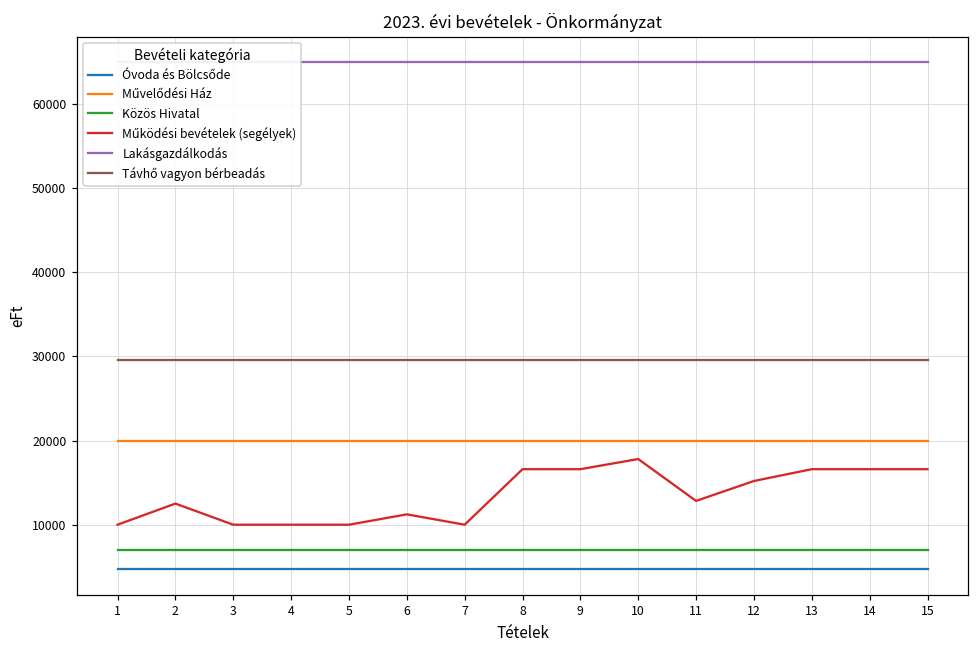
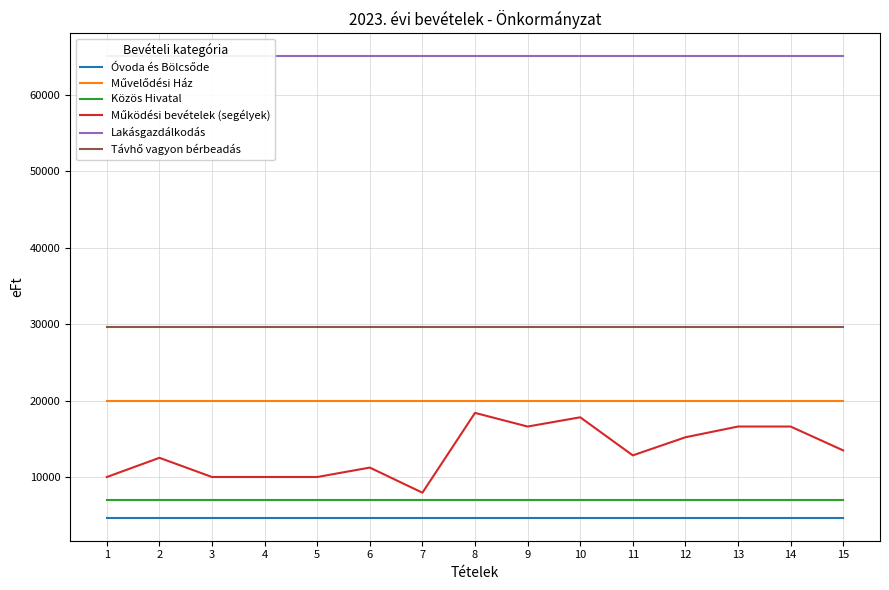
  {
    "Óvoda és Bölcsőde": {
      "1": 5000,
      "2": 5000,
      "3": 5000,
      "4": 5000,
      "5": 5000,
      "6": 5000,
      "7": 5000,
      "8": 5000,
      "9": 5000,
      "10": 5000,
      "11": 5000,
      "12": 5000,
      "13": 5000,
      "14": 5000,
      "15": 5000
    },
    "Művelődési Ház": {
      "1": 20000,
      "2": 20000,
      "3": 20000,
      "4": 20000,
      "5": 20000,
      "6": 20000,
      "7": 20000,
      "8": 20000,
      "9": 20000,
      "10": 20000,
      "11": 20000,
      "12": 20000,
      "13": 20000,
      "14": 20000,
      "15": 20000
    },
    "Közös Hivatal": {
      "1": 7000,
      "2": 7000,
      "3": 7000,
      "4": 7000,
      "5": 7000,
      "6": 7000,
      "7": 7000,
      "8": 7000,
      "9": 7000,
      "10": 7000,
      "11": 7000,
      "12": 7000,
      "13": 7000,
      "14": 7000,
      "15": 7000
    },
    "Működési bevételek (segélyek)": {
      "1": 10000,
      "2": 13000,
      "3": 10000,
      "4": 10000,
      "5": 10000,
      "6": 11000,
-     "7": 10000,
-     "8": 17000,
+     "7": 8000,
+     "8": 18000,
      "9": 17000,
      "10": 18000,
      "11": 13000,
      "12": 15000,
      "13": 17000,
      "14": 17000,
-     "15": 17000
+     "15": 13000
    },
    "Lakásgazdálkodás": {
      "5": 65000,
      "6": 65000,
      "7": 65000,
      "8": 65000,
      "9": 65000,
      "10": 65000,
      "11": 65000,
      "12": 65000,
      "13": 65000,
      "14": 65000,
      "15": 65000
    },
    "Távhő vagyon bérbeadás": {
      "1": 30000,
      "2": 30000,
      "3": 30000,
      "4": 30000,
      "5": 30000,
      "6": 30000,
      "7": 30000,
      "8": 30000,
      "9": 30000,
      "10": 30000,
      "11": 30000,
      "12": 30000,
      "13": 30000,
      "14": 30000,
      "15": 30000
    }
  }
